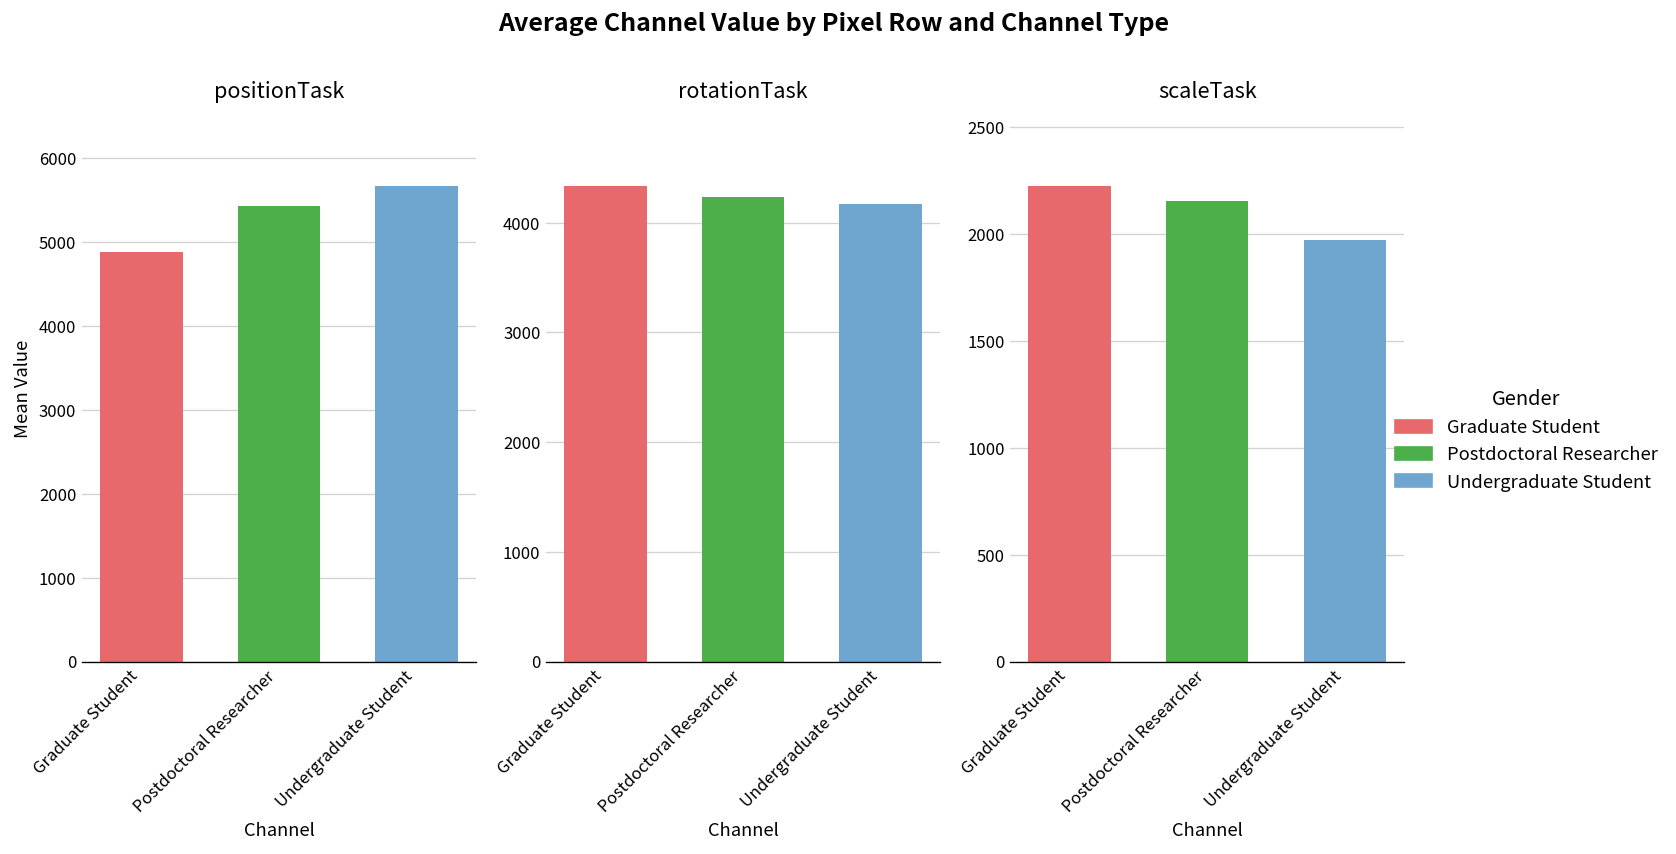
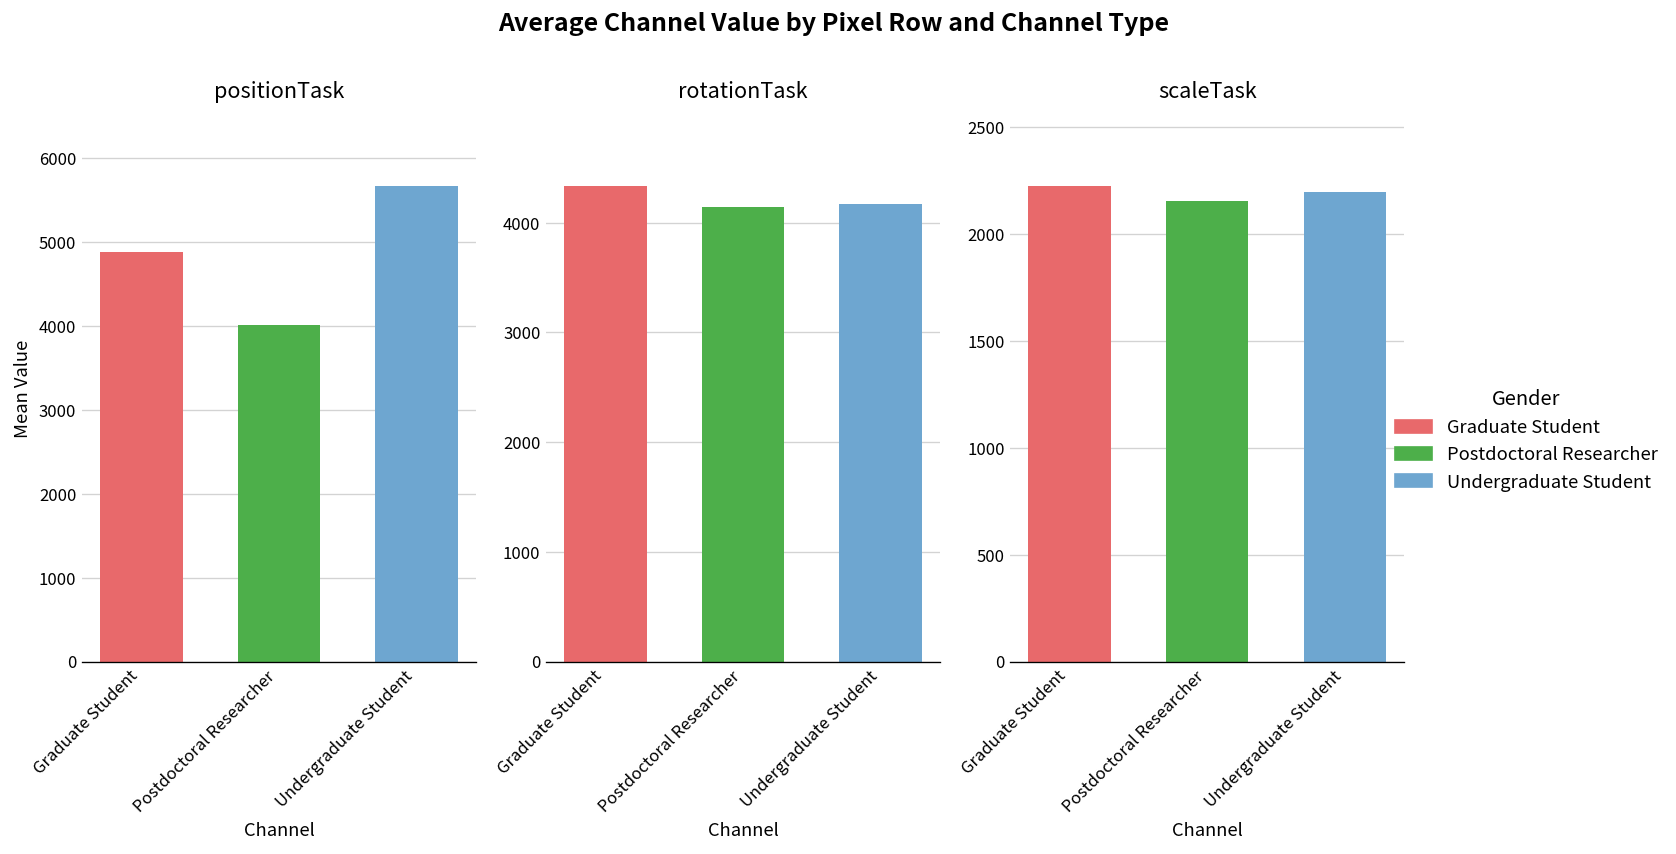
  {
    "positionTask": {
      "Graduate Student": 4900,
-     "Postdoctoral Researcher": 5400,
+     "Postdoctoral Researcher": 4000,
      "Undergraduate Student": 5700
    },
    "rotationTask": {
      "Graduate Student": 4300,
-     "Postdoctoral Researcher": 4200,
+     "Postdoctoral Researcher": 4100,
      "Undergraduate Student": 4200
    },
    "scaleTask": {
      "Graduate Student": 2230,
      "Postdoctoral Researcher": 2160,
-     "Undergraduate Student": 1980
+     "Undergraduate Student": 2200
    }
  }
